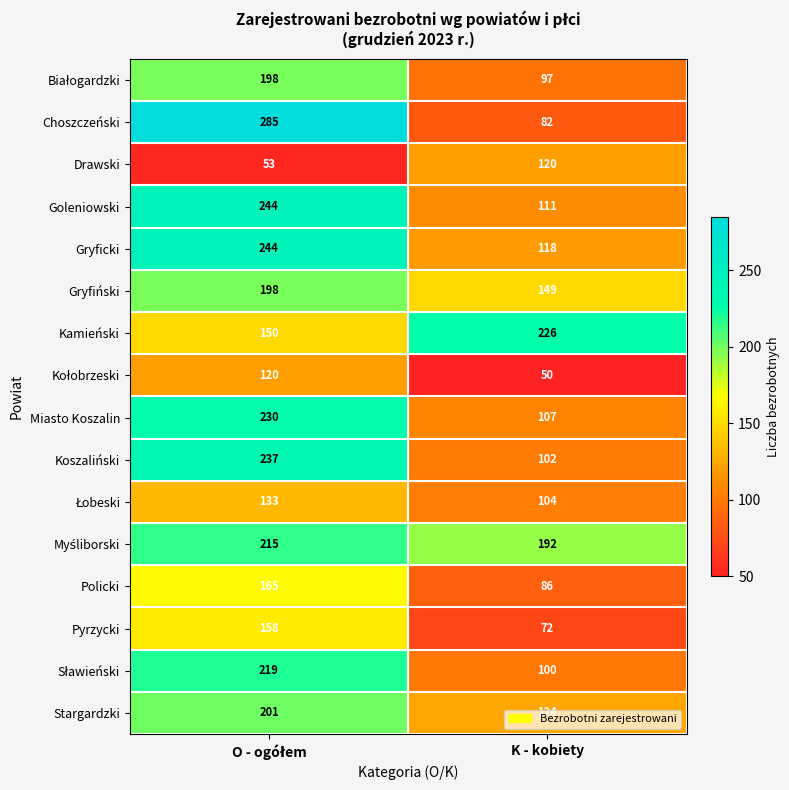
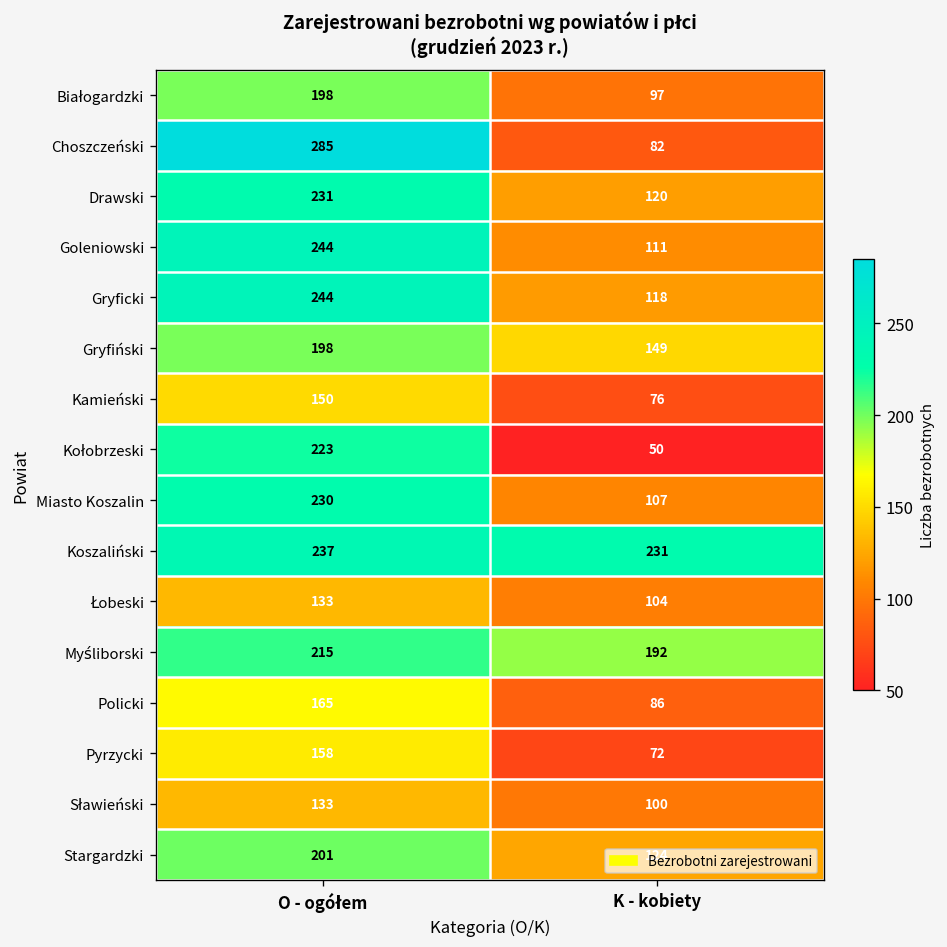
  {
    "Białogardzki": {
      "O - ogółem": 198,
      "K - kobiety": 97
    },
    "Choszczeński": {
      "O - ogółem": 285,
      "K - kobiety": 82
    },
    "Drawski": {
-     "O - ogółem": 53,
+     "O - ogółem": 231,
      "K - kobiety": 120
    },
    "Goleniowski": {
      "O - ogółem": 244,
      "K - kobiety": 111
    },
    "Gryficki": {
      "O - ogółem": 244,
      "K - kobiety": 118
    },
    "Gryfiński": {
      "O - ogółem": 198,
      "K - kobiety": 149
    },
    "Kamieński": {
      "O - ogółem": 150,
-     "K - kobiety": 226
+     "K - kobiety": 76
    },
    "Kołobrzeski": {
-     "O - ogółem": 120,
+     "O - ogółem": 223,
      "K - kobiety": 50
    },
    "Miasto Koszalin": {
      "O - ogółem": 230,
      "K - kobiety": 107
    },
    "Koszaliński": {
      "O - ogółem": 237,
-     "K - kobiety": 102
+     "K - kobiety": 231
    },
    "Łobeski": {
      "O - ogółem": 133,
      "K - kobiety": 104
    },
    "Myśliborski": {
      "O - ogółem": 215,
      "K - kobiety": 192
    },
    "Policki": {
      "O - ogółem": 165,
      "K - kobiety": 86
    },
    "Pyrzycki": {
      "O - ogółem": 158,
      "K - kobiety": 72
    },
    "Sławieński": {
-     "O - ogółem": 219,
+     "O - ogółem": 133,
      "K - kobiety": 100
    },
    "Stargardzki": {
      "O - ogółem": 201
    }
  }
